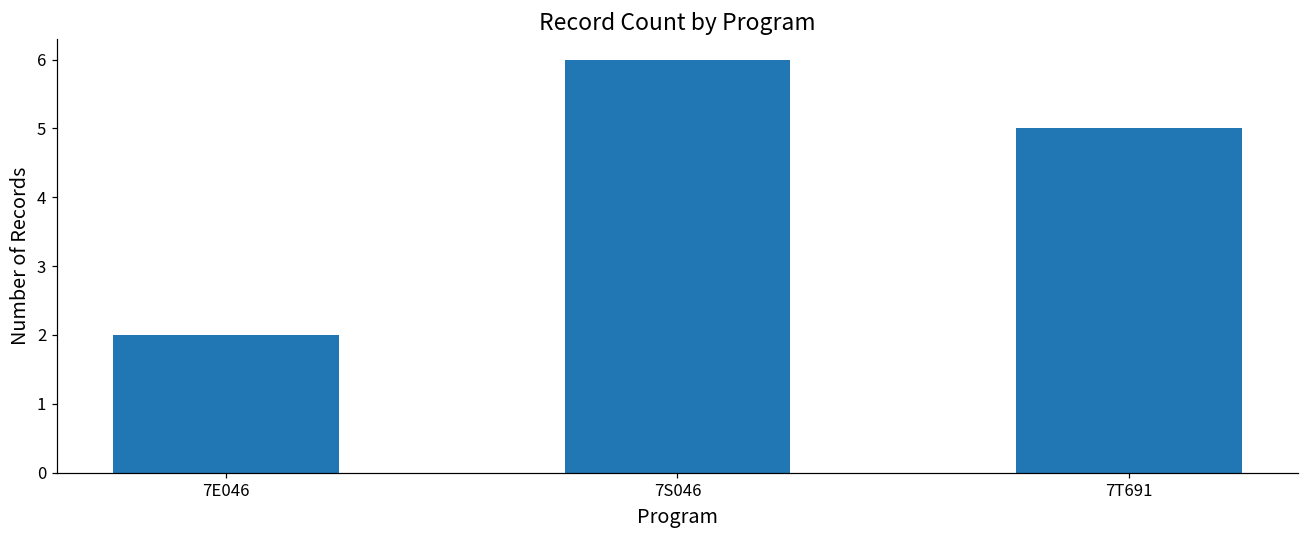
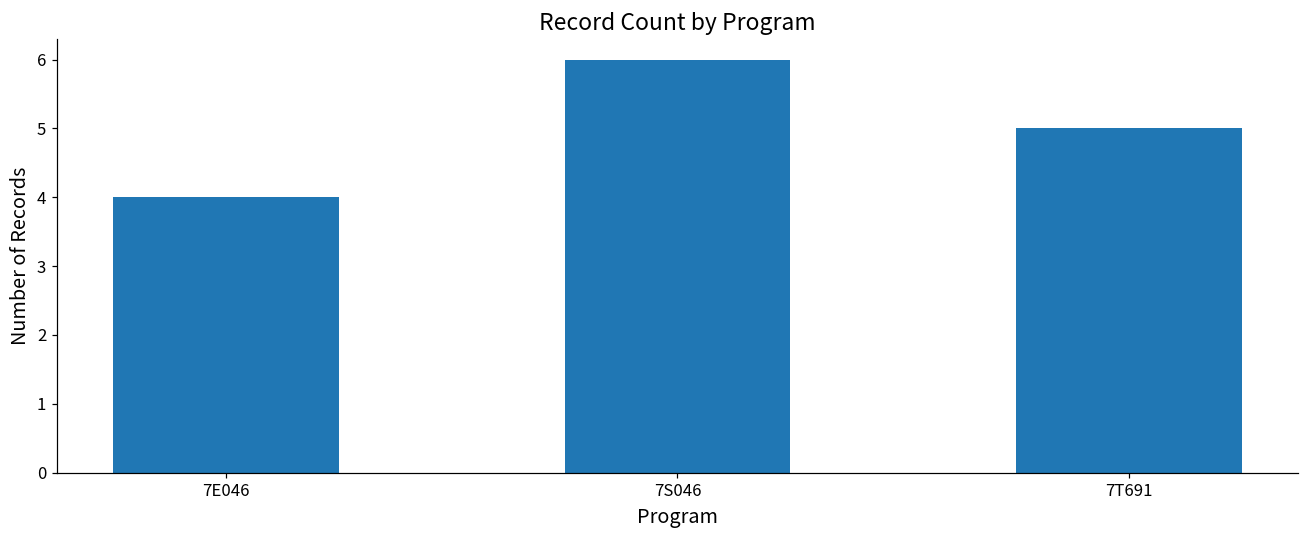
  {
-   "7E046": 2,
+   "7E046": 4,
    "7S046": 6,
    "7T691": 5
  }
